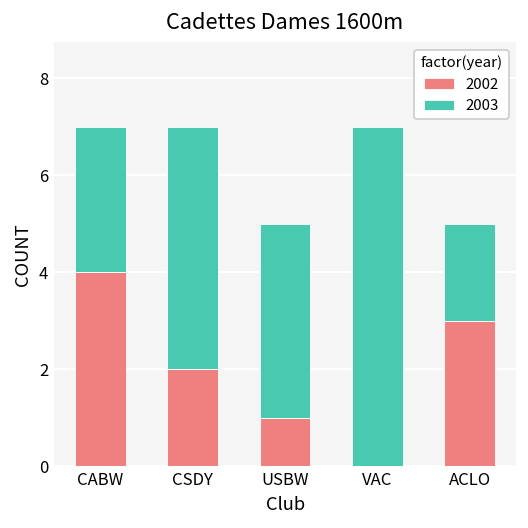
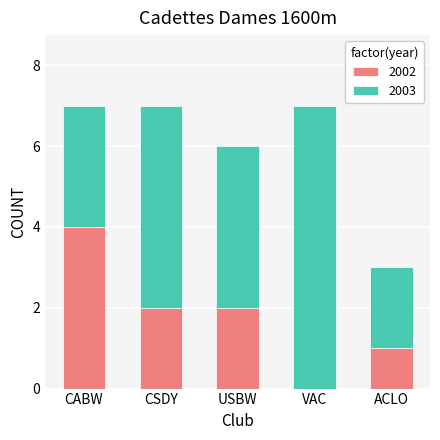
  {
    "2002": {
      "CABW": 4,
      "CSDY": 2,
-     "USBW": 1,
+     "USBW": 2,
      "VAC": 0,
-     "ACLO": 3
+     "ACLO": 1
    },
    "2003": {
      "CABW": 3,
      "CSDY": 5,
      "USBW": 4,
      "VAC": 7,
      "ACLO": 2
    }
  }
